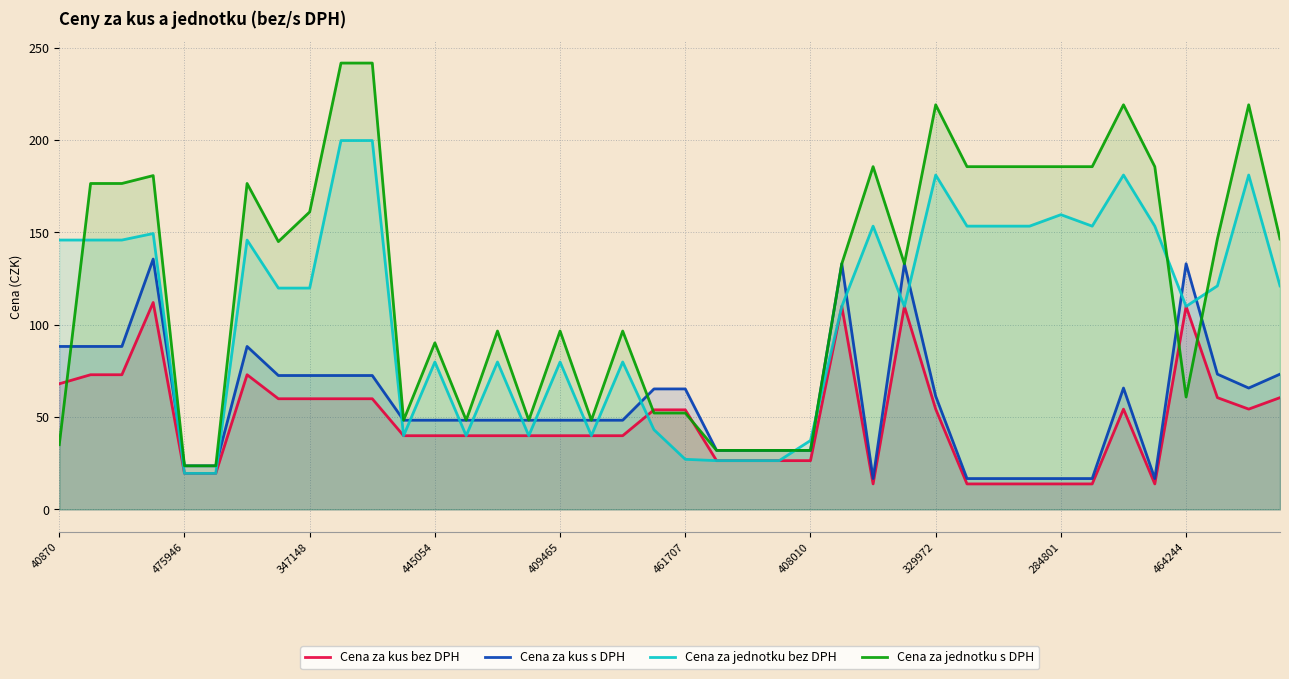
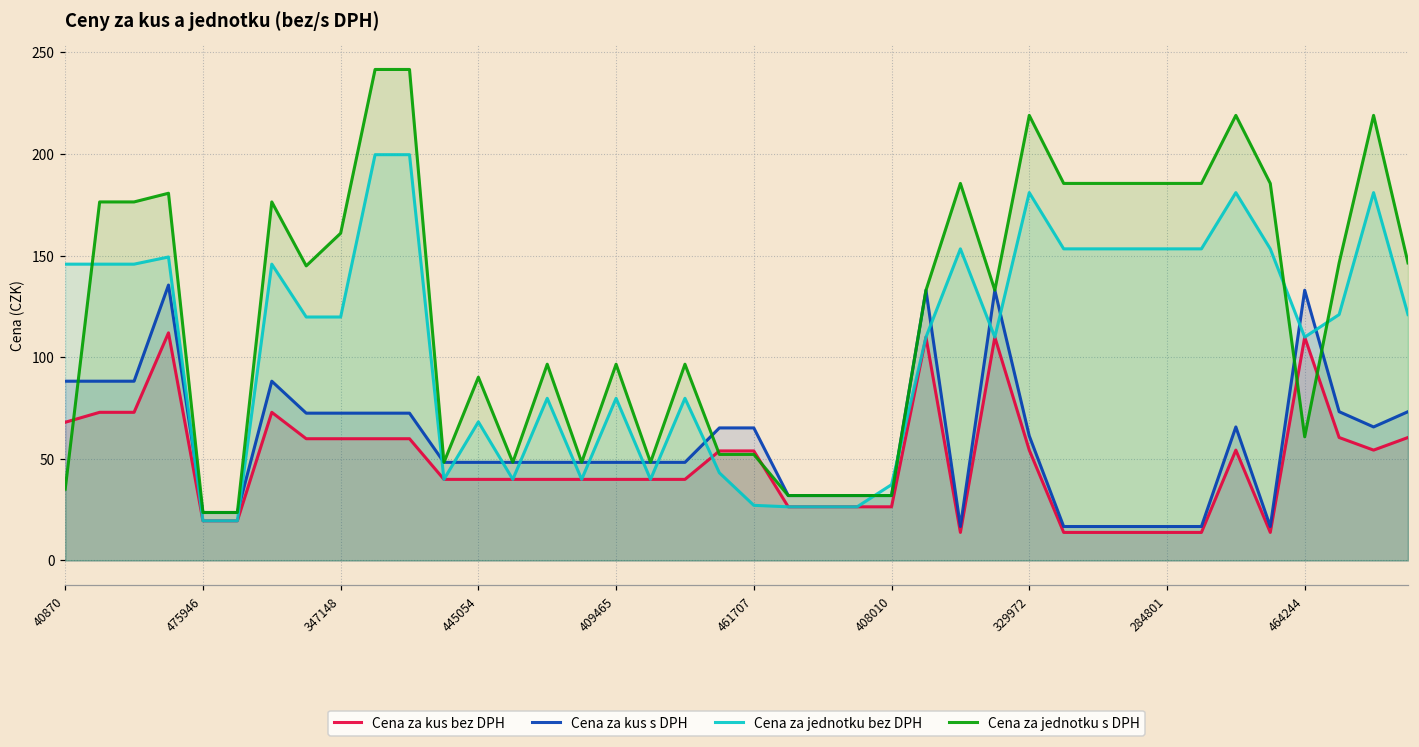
  {
    "Cena za kus bez DPH": {
      "40870": 68,
      "347148": 60,
      "445054": 40,
      "409465": 40,
      "461707": 54,
      "408010": 26,
      "329972": 54,
      "284801": 14
    },
    "Cena za kus s DPH": {
      "40870": 88,
      "347148": 72,
      "445054": 48,
      "409465": 48,
      "461707": 65,
      "329972": 61,
      "284801": 17,
      "464244": 133
    },
    "Cena za jednotku bez DPH": {
      "40870": 146,
      "347148": 120,
-     "445054": 80,
+     "445054": 68,
      "409465": 80,
      "461707": 27,
      "408010": 37,
      "329972": 181,
-     "284801": 160
+     "284801": 153
    },
    "Cena za jednotku s DPH": {
      "40870": 35,
      "347148": 161,
      "445054": 90,
      "409465": 97,
      "461707": 52,
      "329972": 219,
      "284801": 186,
      "464244": 61
    }
  }
